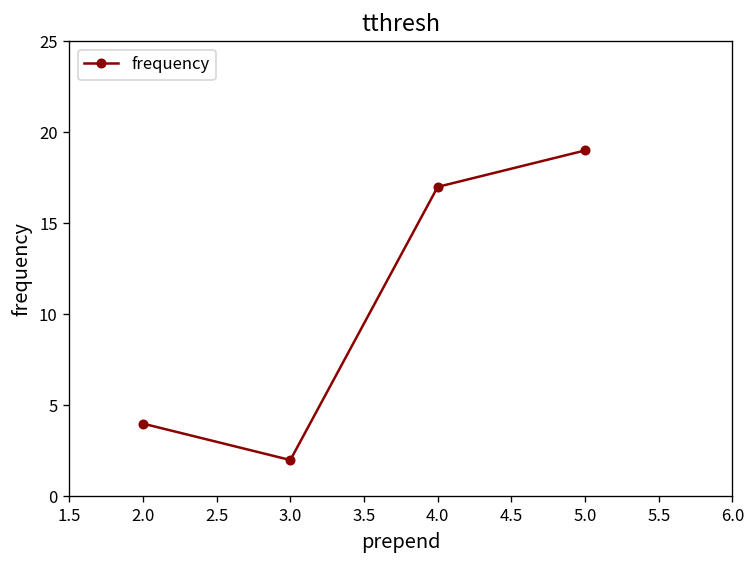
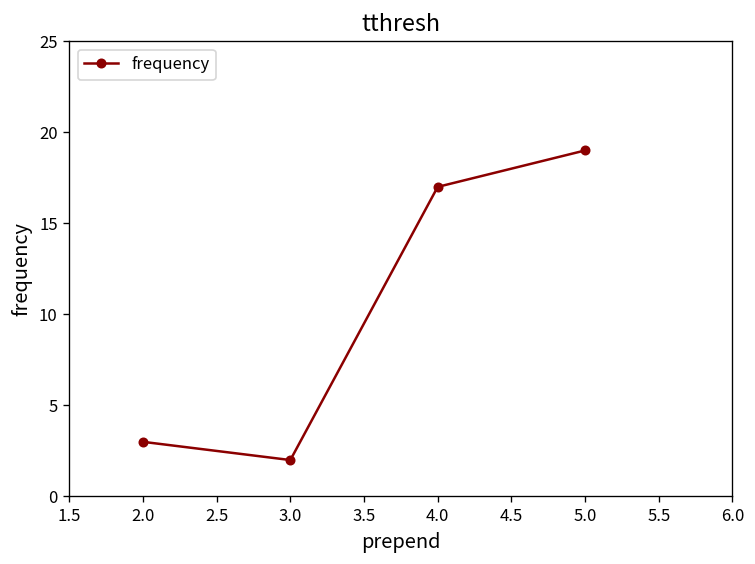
  {
-   "2.0": 4,
+   "2.0": 3,
    "3.0": 2,
    "4.0": 17,
    "5.0": 19
  }
